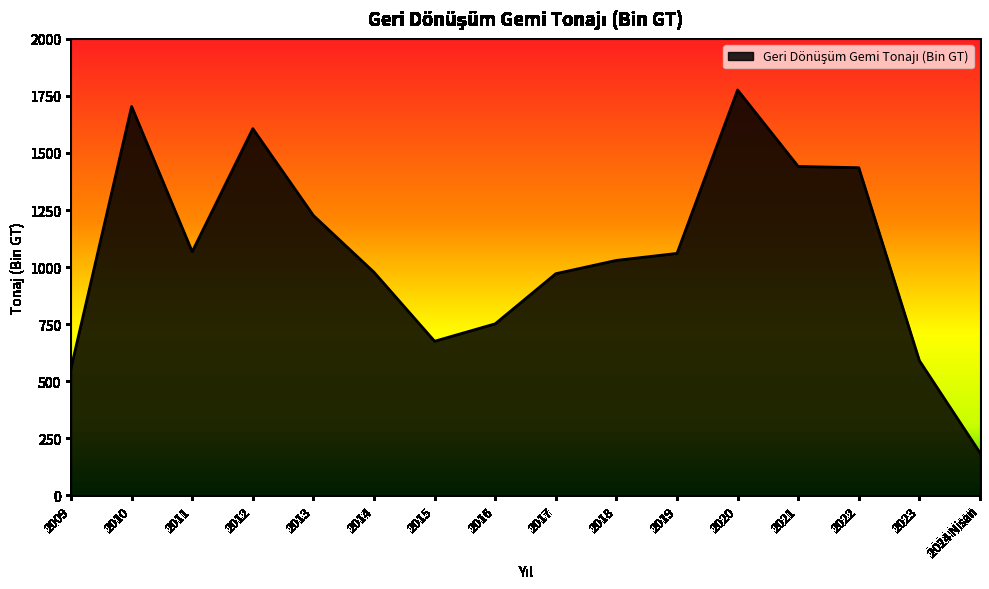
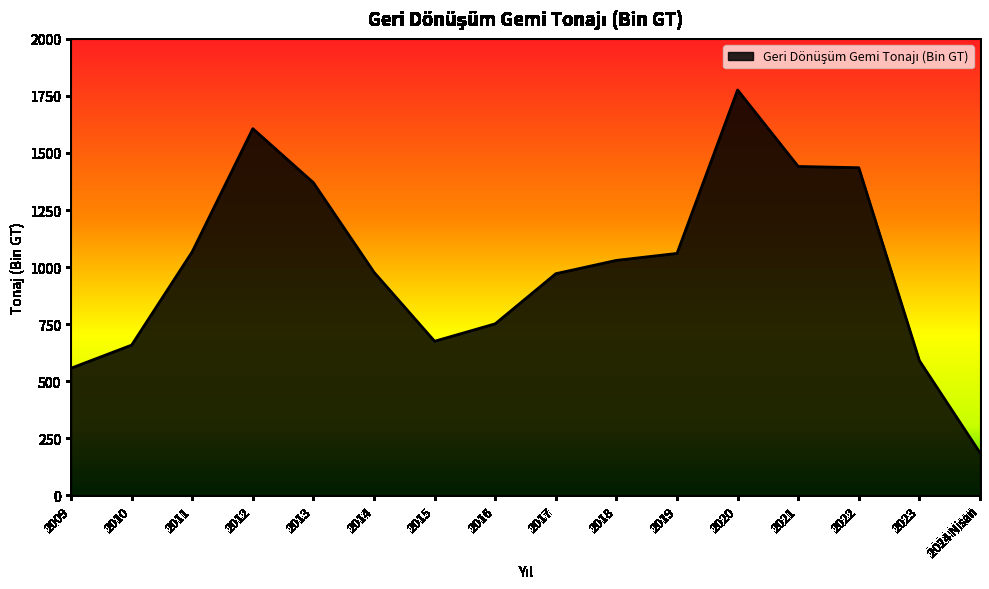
  {
    "2009": 560,
-   "2010": 1700,
+   "2010": 660,
    "2011": 1070,
    "2012": 1610,
-   "2013": 1230,
+   "2013": 1370,
    "2014": 980,
    "2015": 680,
    "2016": 750,
    "2017": 970,
    "2018": 1030,
    "2019": 1060,
    "2020": 1780,
    "2021": 1440,
    "2022": 1440,
    "2023": 590,
    "2024 Nisan": 190
  }
